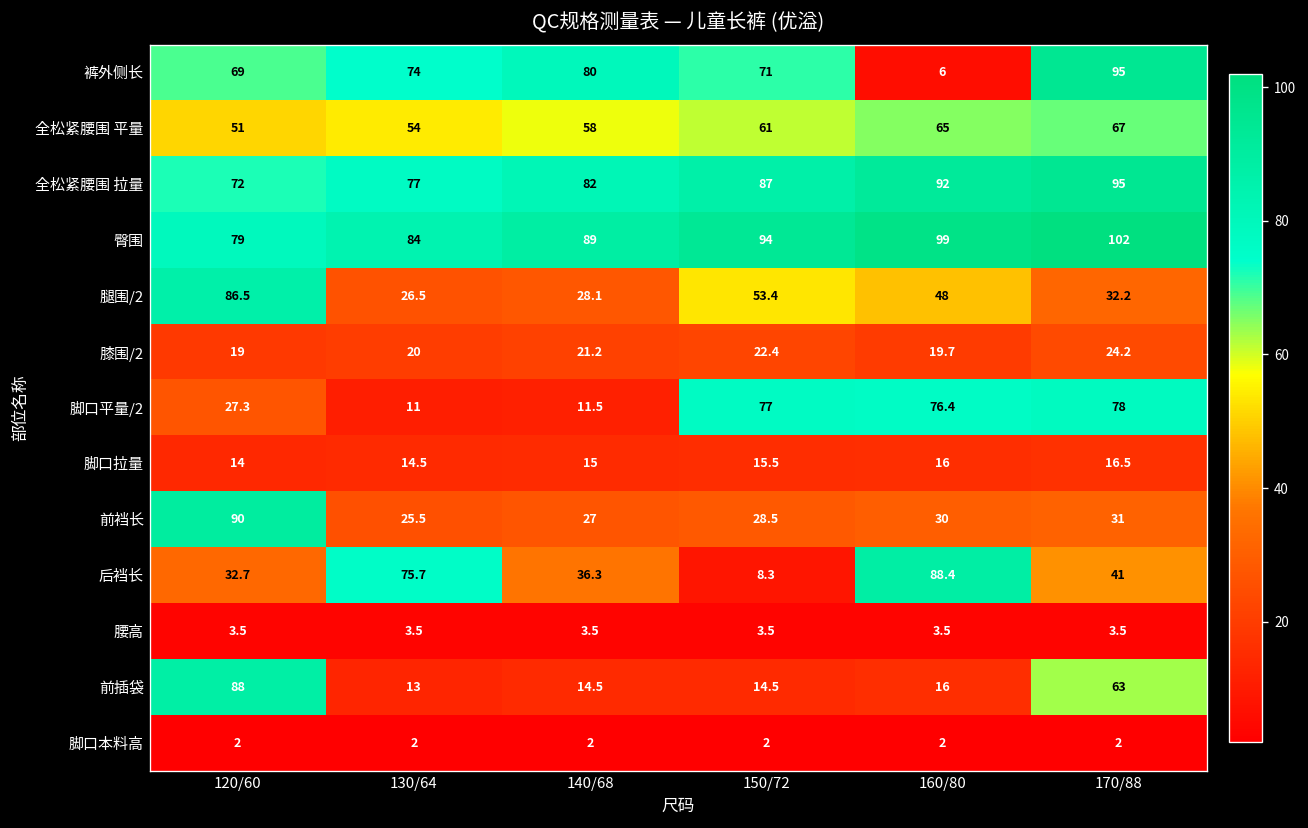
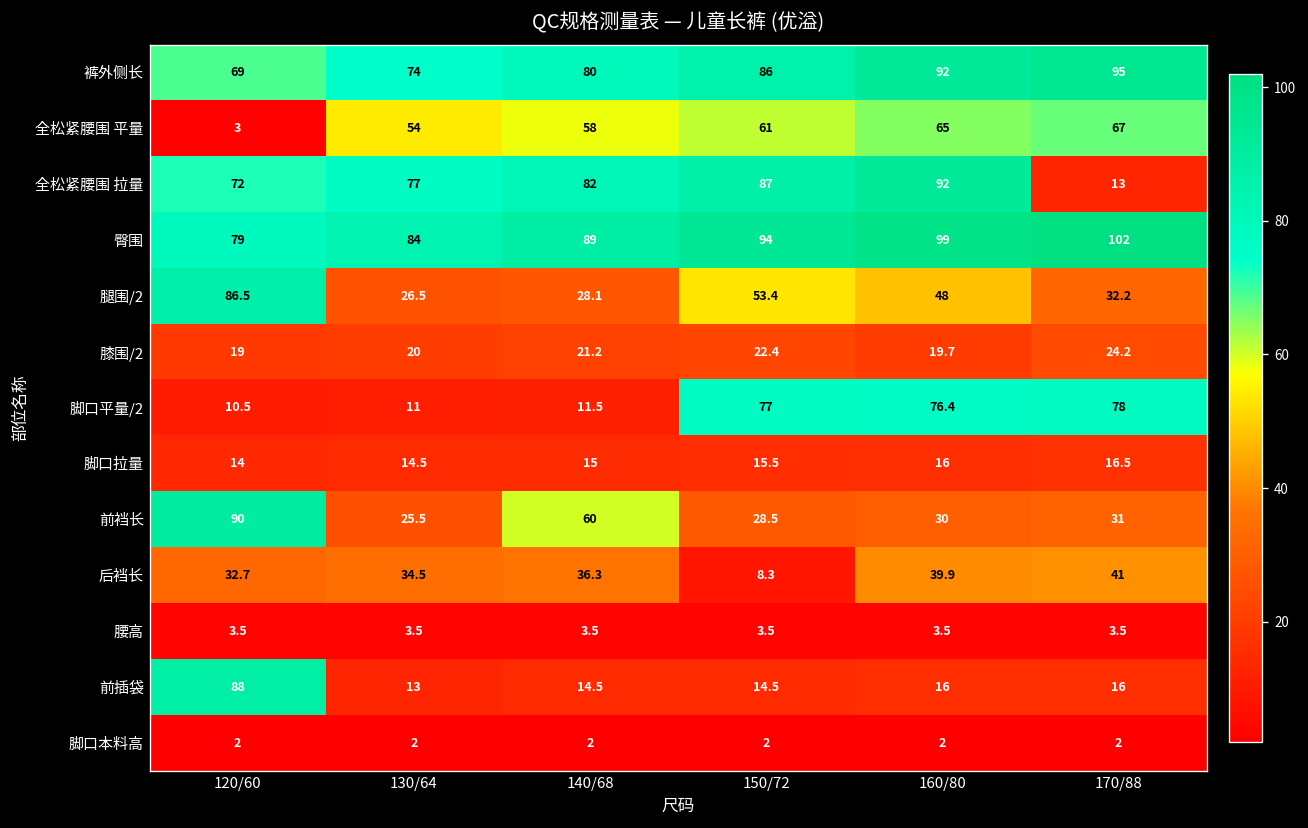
  {
    "裤外侧长": {
      "120/60": 69,
      "130/64": 74,
      "140/68": 80,
-     "150/72": 71,
-     "160/80": 6,
+     "150/72": 86,
+     "160/80": 92,
      "170/88": 95
    },
    "全松紧腰围 平量": {
-     "120/60": 51,
+     "120/60": 3,
      "130/64": 54,
      "140/68": 58,
      "150/72": 61,
      "160/80": 65,
      "170/88": 67
    },
    "全松紧腰围 拉量": {
      "120/60": 72,
      "130/64": 77,
      "140/68": 82,
      "150/72": 87,
      "160/80": 92,
-     "170/88": 95
+     "170/88": 13
    },
    "臀围": {
      "120/60": 79,
      "130/64": 84,
      "140/68": 89,
      "150/72": 94,
      "160/80": 99,
      "170/88": 102
    },
    "腿围/2": {
      "120/60": 86.5,
      "130/64": 26.5,
      "140/68": 28.1,
      "150/72": 53.4,
      "160/80": 48,
      "170/88": 32.2
    },
    "膝围/2": {
      "120/60": 19,
      "130/64": 20,
      "140/68": 21.2,
      "150/72": 22.4,
      "160/80": 19.7,
      "170/88": 24.2
    },
    "脚口平量/2": {
-     "120/60": 27.3,
+     "120/60": 10.5,
      "130/64": 11,
      "140/68": 11.5,
      "150/72": 77,
      "160/80": 76.4,
      "170/88": 78
    },
    "脚口拉量": {
      "120/60": 14,
      "130/64": 14.5,
      "140/68": 15,
      "150/72": 15.5,
      "160/80": 16,
      "170/88": 16.5
    },
    "前裆长": {
      "120/60": 90,
      "130/64": 25.5,
-     "140/68": 27,
+     "140/68": 60,
      "150/72": 28.5,
      "160/80": 30,
      "170/88": 31
    },
    "后裆长": {
      "120/60": 32.7,
-     "130/64": 75.7,
+     "130/64": 34.5,
      "140/68": 36.3,
      "150/72": 8.3,
-     "160/80": 88.4,
+     "160/80": 39.9,
      "170/88": 41
    },
    "腰高": {
      "120/60": 3.5,
      "130/64": 3.5,
      "140/68": 3.5,
      "150/72": 3.5,
      "160/80": 3.5,
      "170/88": 3.5
    },
    "前插袋": {
      "120/60": 88,
      "130/64": 13,
      "140/68": 14.5,
      "150/72": 14.5,
      "160/80": 16,
-     "170/88": 63
+     "170/88": 16
    },
    "脚口本料高": {
      "120/60": 2,
      "130/64": 2,
      "140/68": 2,
      "150/72": 2,
      "160/80": 2,
      "170/88": 2
    }
  }
